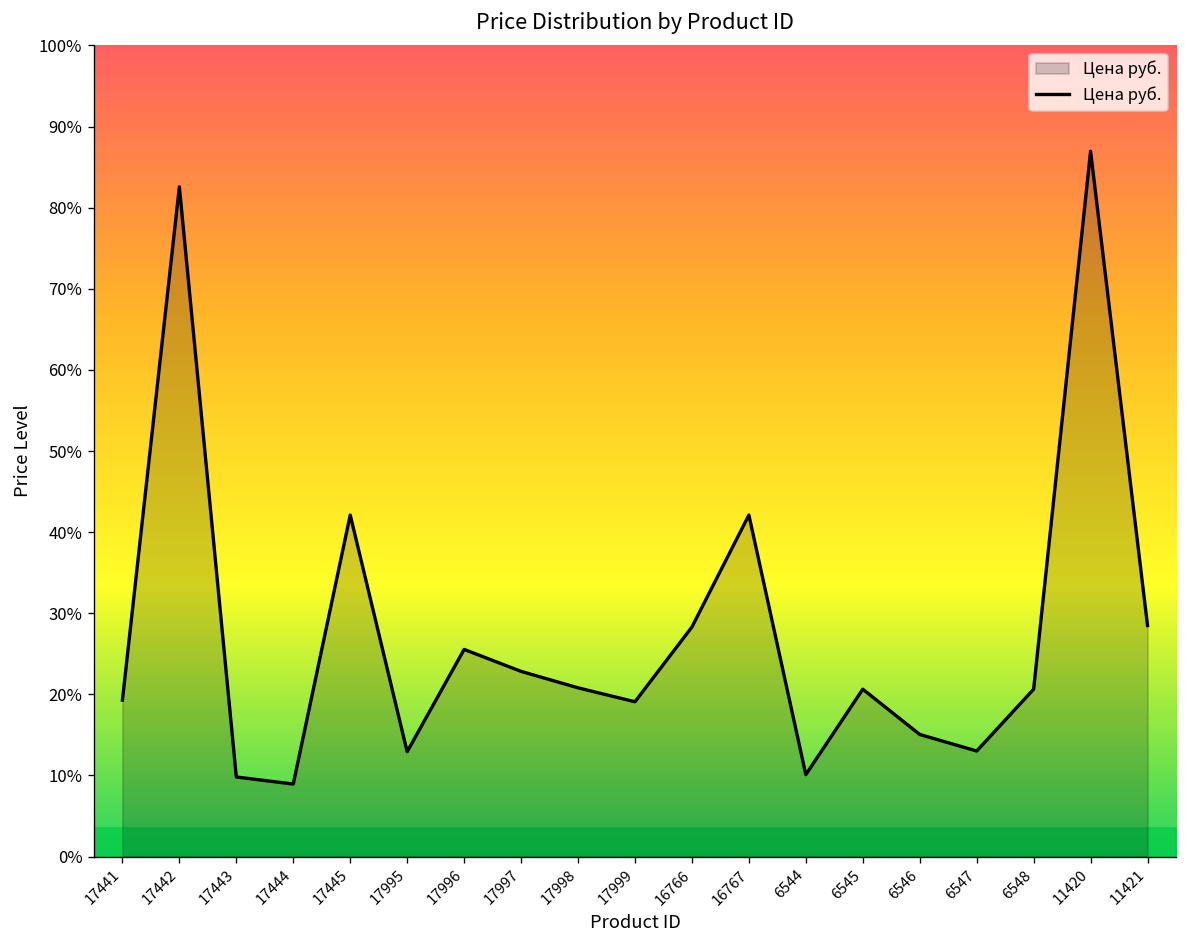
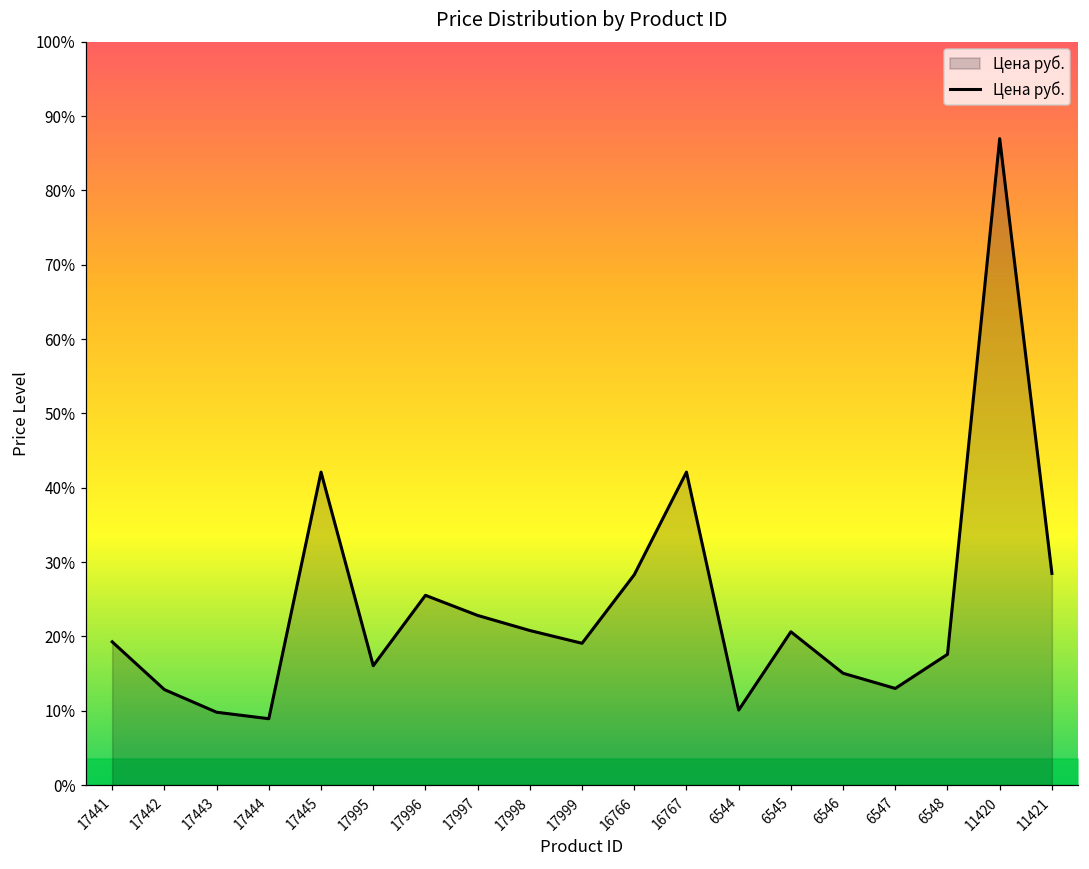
  {
    "Цена руб.": {
      "17441": "19%",
-     "17442": "83%",
+     "17442": "13%",
      "17443": "10%",
      "17444": "9%",
      "17445": "42%",
-     "17995": "13%",
+     "17995": "16%",
      "17996": "26%",
      "17997": "23%",
      "17998": "21%",
      "17999": "19%",
      "16766": "28%",
      "16767": "42%",
      "6544": "10%",
      "6545": "21%",
      "6546": "15%",
      "6547": "13%",
-     "6548": "21%",
+     "6548": "18%",
      "11420": "87%",
      "11421": "28%"
    }
  }
